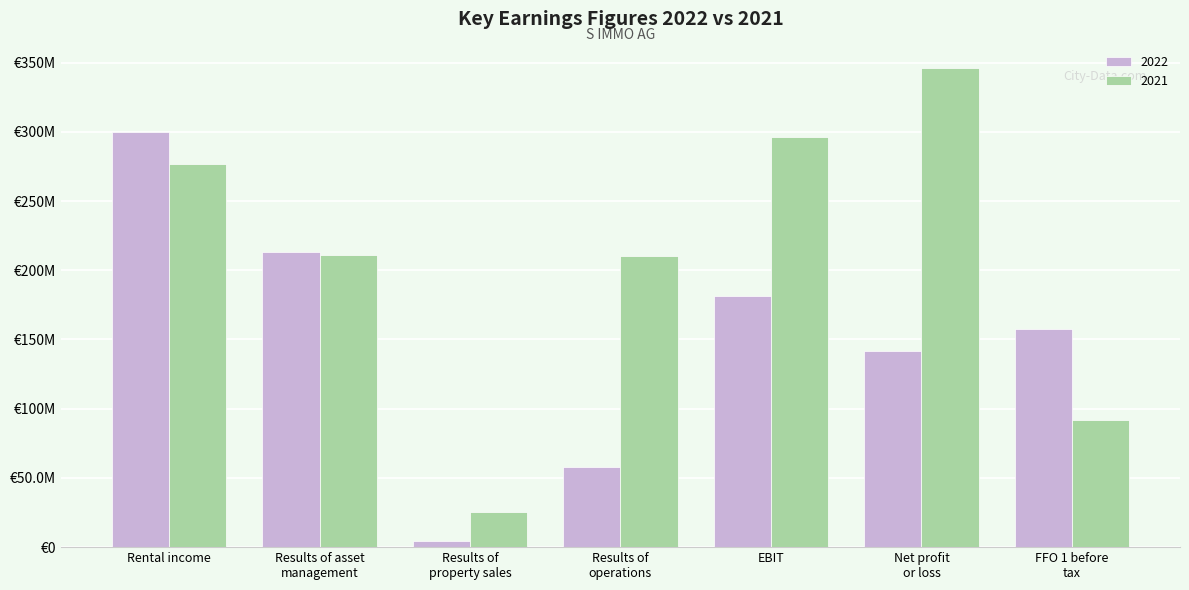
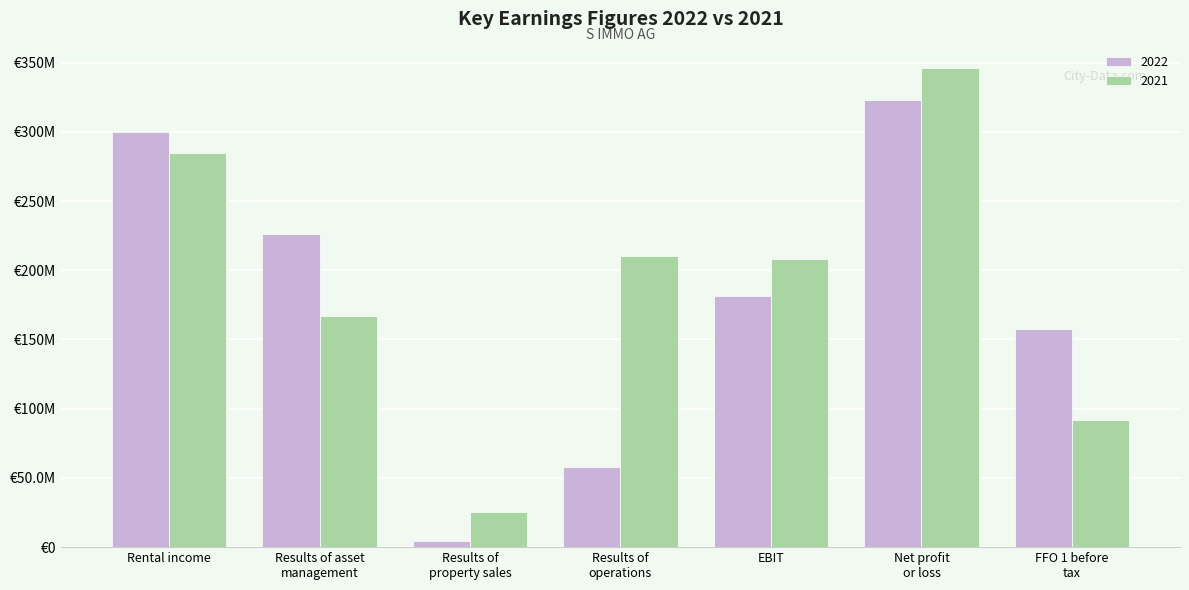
  {
    "2022": {
      "Rental income": "€300000000",
-     "Results of asset management": "€213000000",
+     "Results of asset management": "€226000000",
      "Results of property sales": "€5000000",
      "Results of operations": "€58000000",
      "EBIT": "€181000000",
-     "Net profit or loss": "€142000000",
+     "Net profit or loss": "€323000000",
      "FFO 1 before tax": "€157000000"
    },
    "2021": {
-     "Rental income": "€277000000",
-     "Results of asset management": "€211000000",
+     "Rental income": "€285000000",
+     "Results of asset management": "€167000000",
      "Results of property sales": "€26000000",
      "Results of operations": "€210000000",
-     "EBIT": "€296000000",
+     "EBIT": "€208000000",
      "Net profit or loss": "€346000000",
      "FFO 1 before tax": "€92000000"
    }
  }
